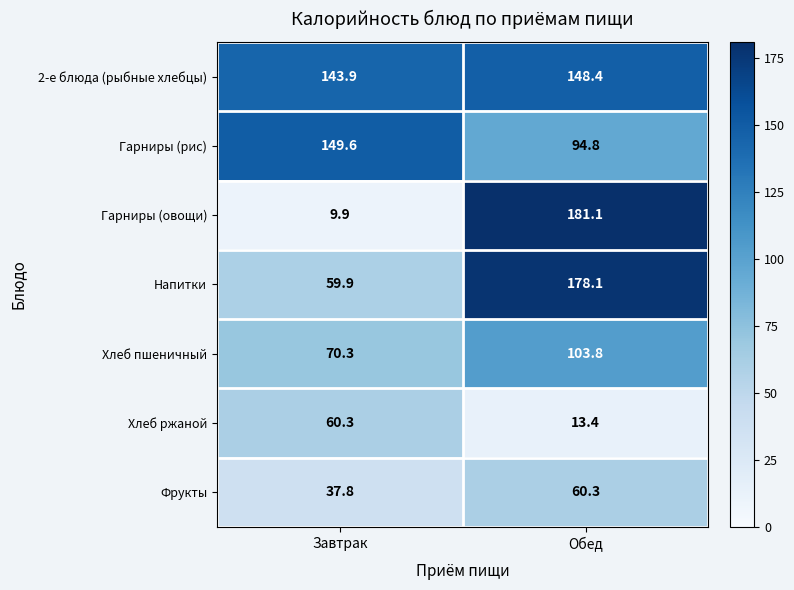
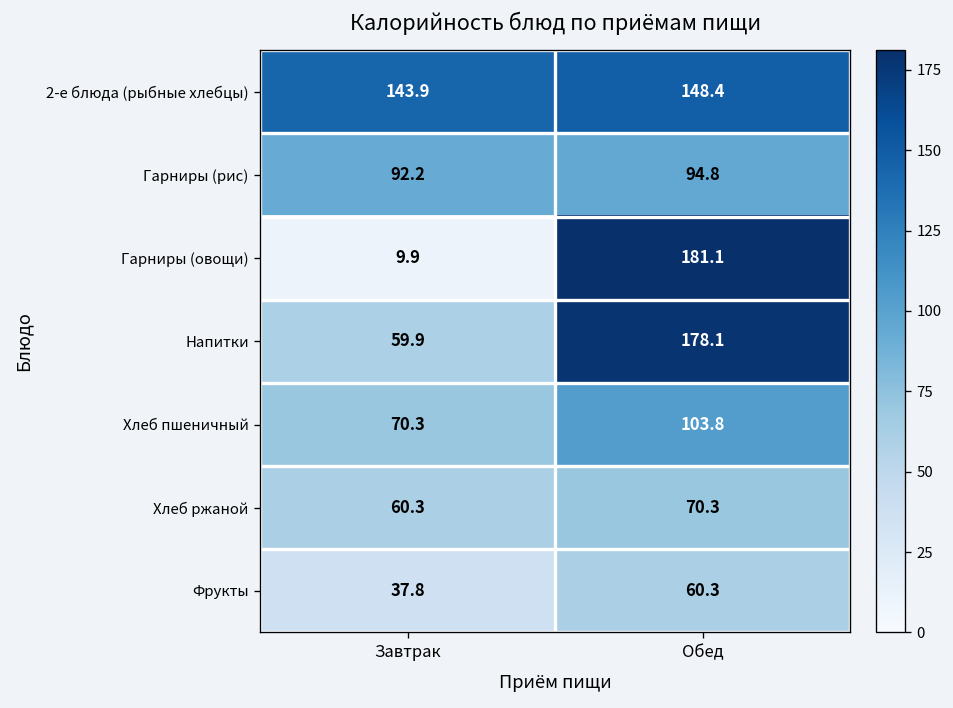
  {
    "2-е блюда (рыбные хлебцы)": {
      "Завтрак": 143.9,
      "Обед": 148.4
    },
    "Гарниры (рис)": {
-     "Завтрак": 149.6,
+     "Завтрак": 92.2,
      "Обед": 94.8
    },
    "Гарниры (овощи)": {
      "Завтрак": 9.9,
      "Обед": 181.1
    },
    "Напитки": {
      "Завтрак": 59.9,
      "Обед": 178.1
    },
    "Хлеб пшеничный": {
      "Завтрак": 70.3,
      "Обед": 103.8
    },
    "Хлеб ржаной": {
      "Завтрак": 60.3,
-     "Обед": 13.4
+     "Обед": 70.3
    },
    "Фрукты": {
      "Завтрак": 37.8,
      "Обед": 60.3
    }
  }
